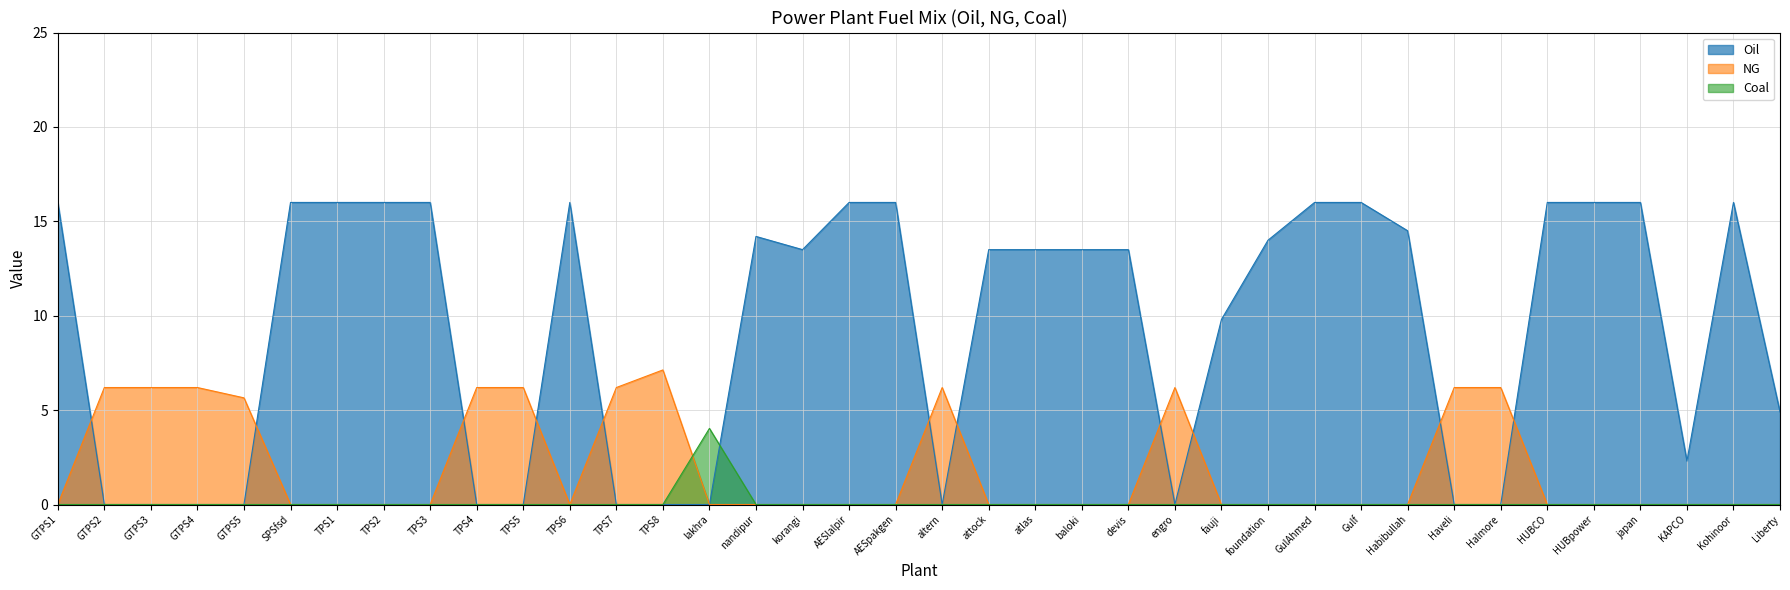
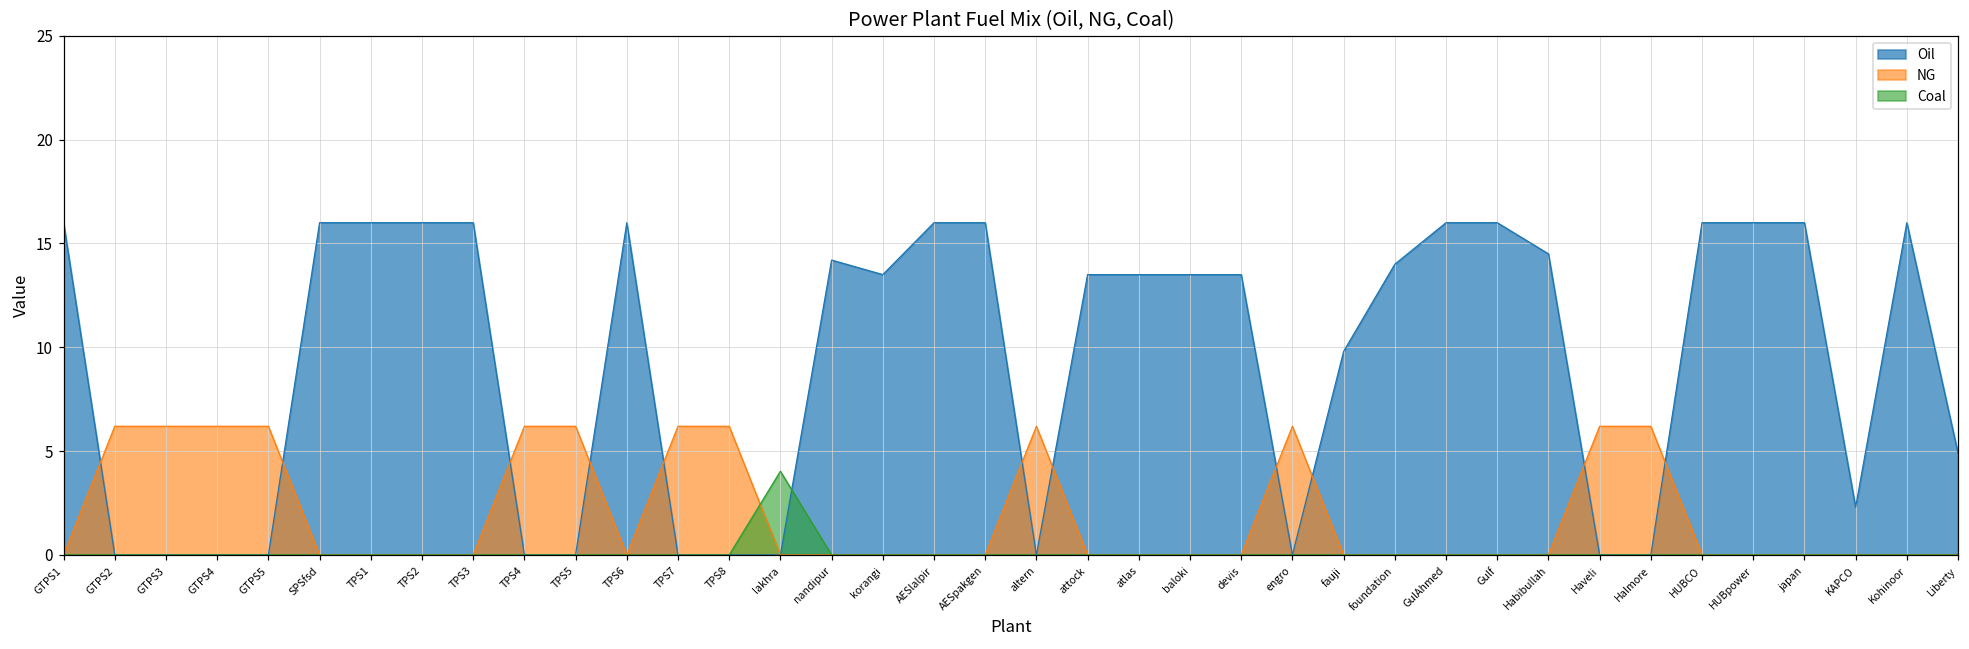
  {
    "Oil": {
      "GTPS1": 16.0,
      "SPSfsd": 16.0,
      "TPS1": 16.0,
      "TPS2": 16.0,
      "TPS3": 16.0,
      "TPS6": 16.0,
      "nandipur": 14.2,
      "korangi": 13.5,
      "AESlalpir": 16.0,
      "AESpakgen": 16.0,
      "attock": 13.5,
      "atlas": 13.5,
      "baloki": 13.5,
      "devis": 13.5,
      "fauji": 9.8,
      "foundation": 14.0,
      "GulAhmed": 16.0,
      "Gulf": 16.0,
      "Habibullah": 14.5,
      "HUBCO": 16.0,
      "HUBpower": 16.0,
      "japan": 16.0,
      "KAPCO": 2.3,
      "Kohinoor": 16.0,
      "Liberty": 4.9
    },
    "NG": {
      "GTPS2": 6.2,
      "GTPS3": 6.2,
      "GTPS4": 6.2,
-     "GTPS5": 5.6,
+     "GTPS5": 6.2,
      "TPS4": 6.2,
      "TPS5": 6.2,
      "TPS7": 6.2,
-     "TPS8": 7.1,
+     "TPS8": 6.2,
      "altern": 6.2,
      "engro": 6.2,
      "Haveli": 6.2,
      "Halmore": 6.2
    },
    "Coal": {
      "lakhra": 4.0
    }
  }
